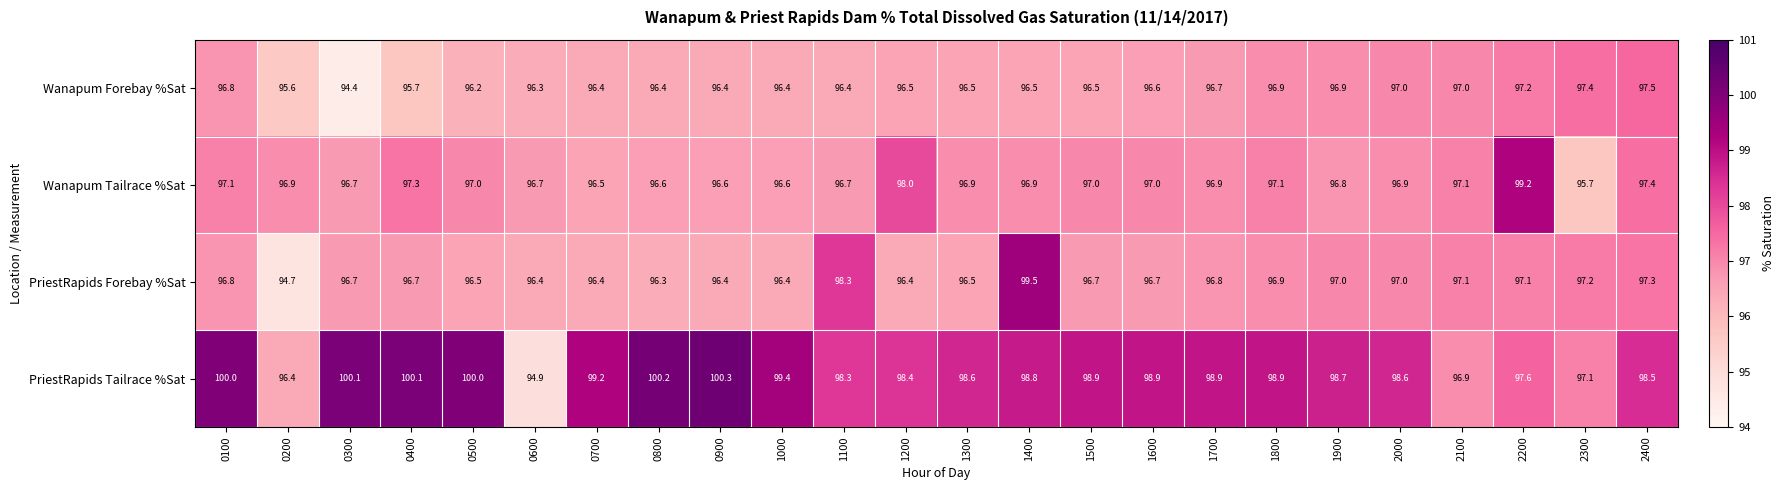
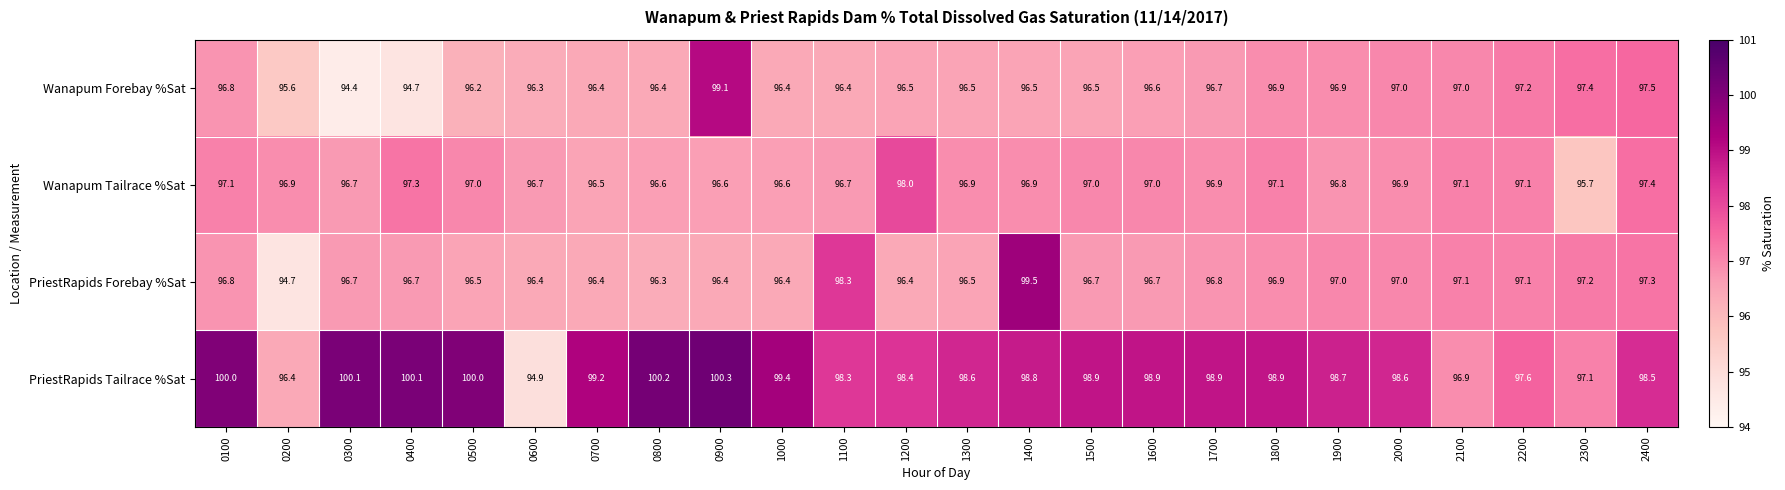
  {
    "Wanapum Forebay %Sat": {
      "0100": 96.8,
      "0200": 95.6,
      "0300": 94.4,
-     "0400": 95.7,
+     "0400": 94.7,
      "0500": 96.2,
      "0600": 96.3,
      "0700": 96.4,
      "0800": 96.4,
-     "0900": 96.4,
+     "0900": 99.1,
      "1000": 96.4,
      "1100": 96.4,
      "1200": 96.5,
      "1300": 96.5,
      "1400": 96.5,
      "1500": 96.5,
      "1600": 96.6,
      "1700": 96.7,
      "1800": 96.9,
      "1900": 96.9,
      "2000": 97.0,
      "2100": 97.0,
      "2200": 97.2,
      "2300": 97.4,
      "2400": 97.5
    },
    "Wanapum Tailrace %Sat": {
      "0100": 97.1,
      "0200": 96.9,
      "0300": 96.7,
      "0400": 97.3,
      "0500": 97.0,
      "0600": 96.7,
      "0700": 96.5,
      "0800": 96.6,
      "0900": 96.6,
      "1000": 96.6,
      "1100": 96.7,
      "1200": 98.0,
      "1300": 96.9,
      "1400": 96.9,
      "1500": 97.0,
      "1600": 97.0,
      "1700": 96.9,
      "1800": 97.1,
      "1900": 96.8,
      "2000": 96.9,
      "2100": 97.1,
-     "2200": 99.2,
+     "2200": 97.1,
      "2300": 95.7,
      "2400": 97.4
    },
    "PriestRapids Forebay %Sat": {
      "0100": 96.8,
      "0200": 94.7,
      "0300": 96.7,
      "0400": 96.7,
      "0500": 96.5,
      "0600": 96.4,
      "0700": 96.4,
      "0800": 96.3,
      "0900": 96.4,
      "1000": 96.4,
      "1100": 98.3,
      "1200": 96.4,
      "1300": 96.5,
      "1400": 99.5,
      "1500": 96.7,
      "1600": 96.7,
      "1700": 96.8,
      "1800": 96.9,
      "1900": 97.0,
      "2000": 97.0,
      "2100": 97.1,
      "2200": 97.1,
      "2300": 97.2,
      "2400": 97.3
    },
    "PriestRapids Tailrace %Sat": {
      "0100": 100.0,
      "0200": 96.4,
      "0300": 100.1,
      "0400": 100.1,
      "0500": 100.0,
      "0600": 94.9,
      "0700": 99.2,
      "0800": 100.2,
      "0900": 100.3,
      "1000": 99.4,
      "1100": 98.3,
      "1200": 98.4,
      "1300": 98.6,
      "1400": 98.8,
      "1500": 98.9,
      "1600": 98.9,
      "1700": 98.9,
      "1800": 98.9,
      "1900": 98.7,
      "2000": 98.6,
      "2100": 96.9,
      "2200": 97.6,
      "2300": 97.1,
      "2400": 98.5
    }
  }
